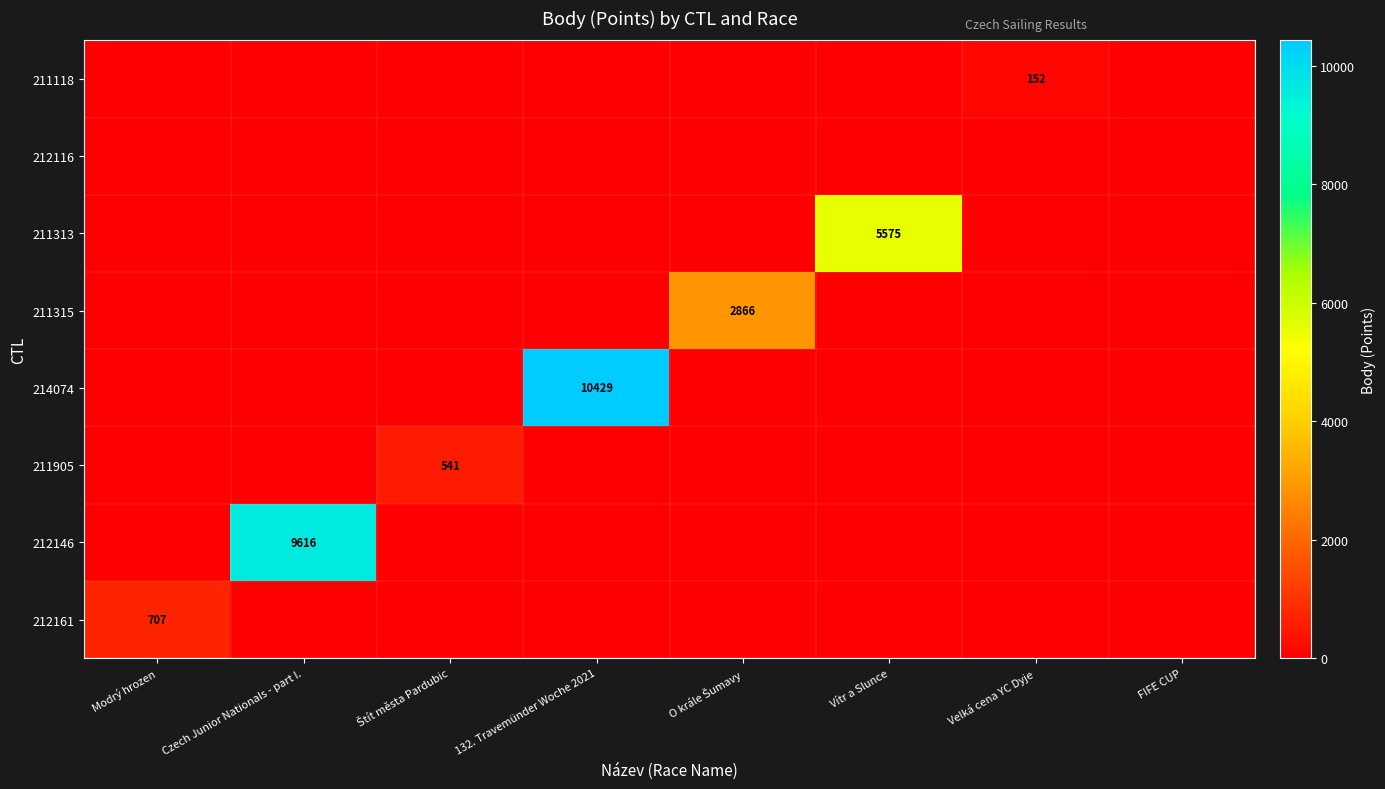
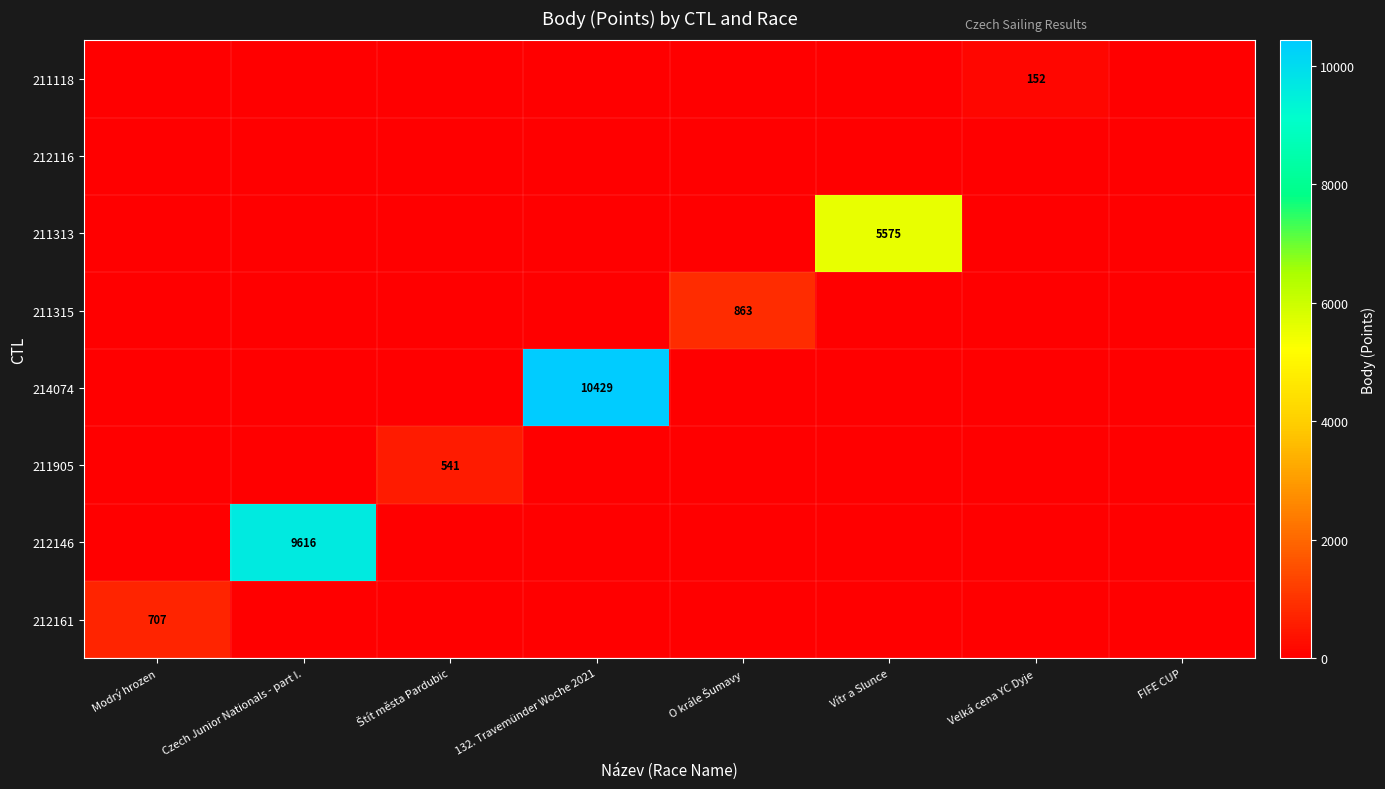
  {
    "211118": {
      "Velká cena YC Dyje": 152
    },
    "211313": {
      "Vítr a Slunce": 5575
    },
    "211315": {
-     "O krále Šumavy": 2866
+     "O krále Šumavy": 863
    },
    "214074": {
      "132. Travemünder Woche 2021": 10429
    },
    "211905": {
      "Štít města Pardubic": 541
    },
    "212146": {
      "Czech Junior Nationals - part I.": 9616
    },
    "212161": {
      "Modrý hrozen": 707
    }
  }
